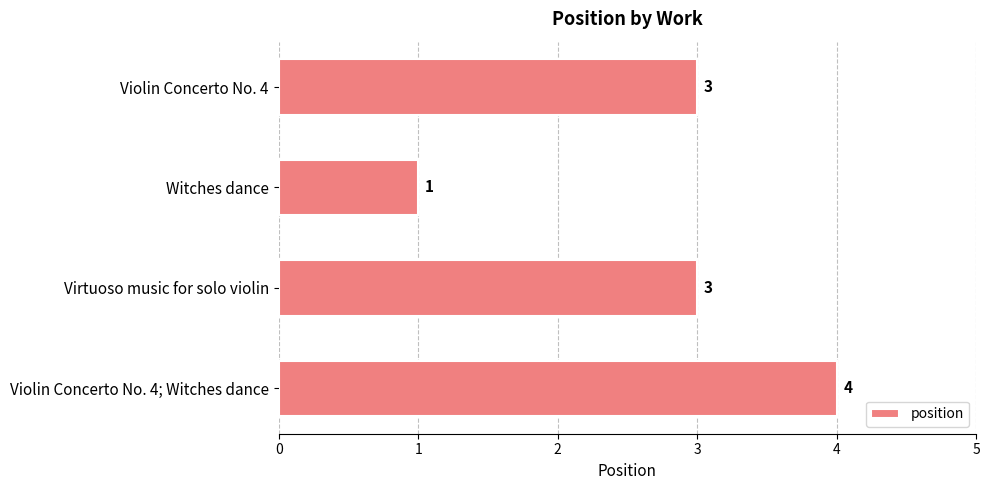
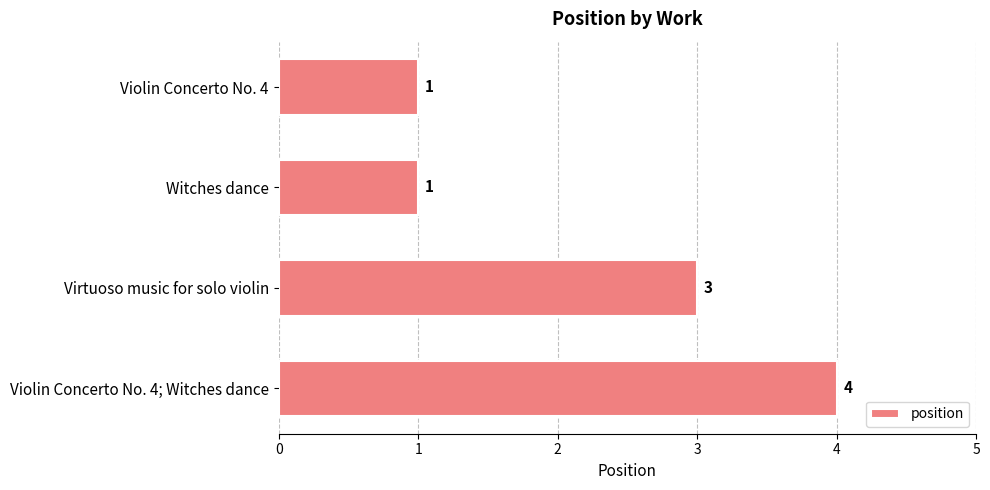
  {
-   "Violin Concerto No. 4": 3,
+   "Violin Concerto No. 4": 1,
    "Witches dance": 1,
    "Virtuoso music for solo violin": 3,
    "Violin Concerto No. 4; Witches dance": 4
  }
